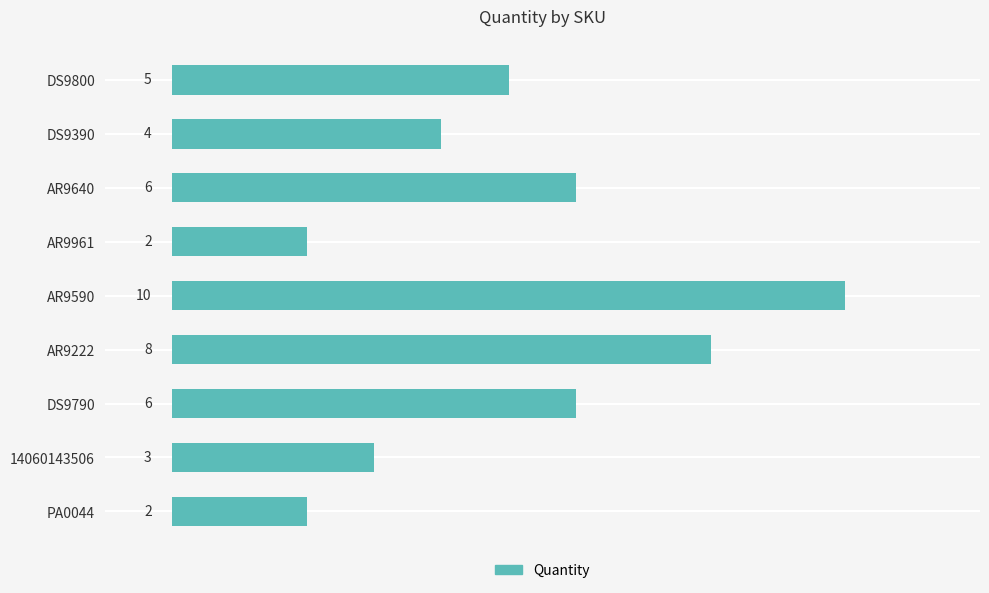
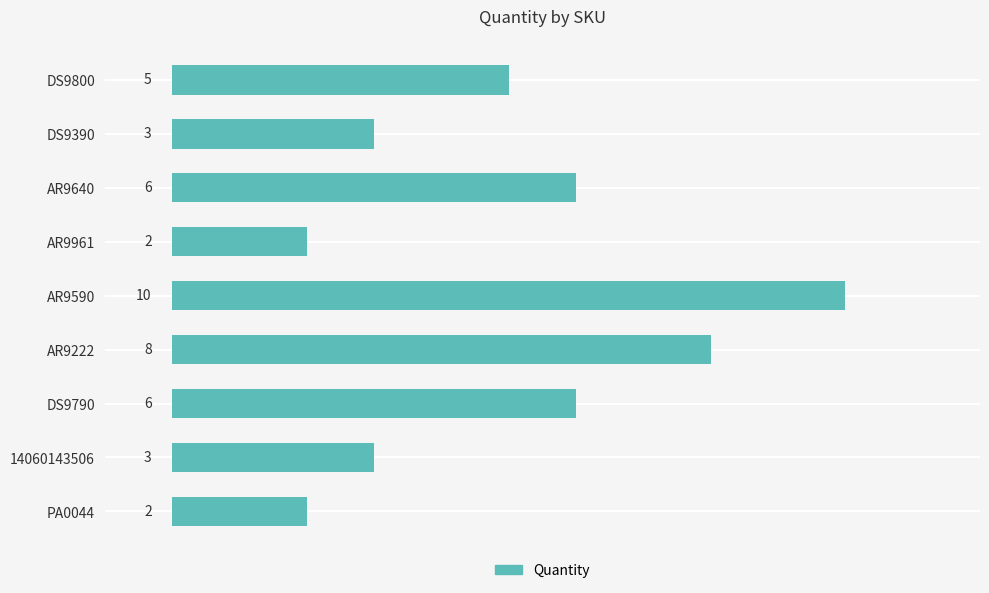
  {
-   "DS9390": 4
+   "DS9390": 3
  }
